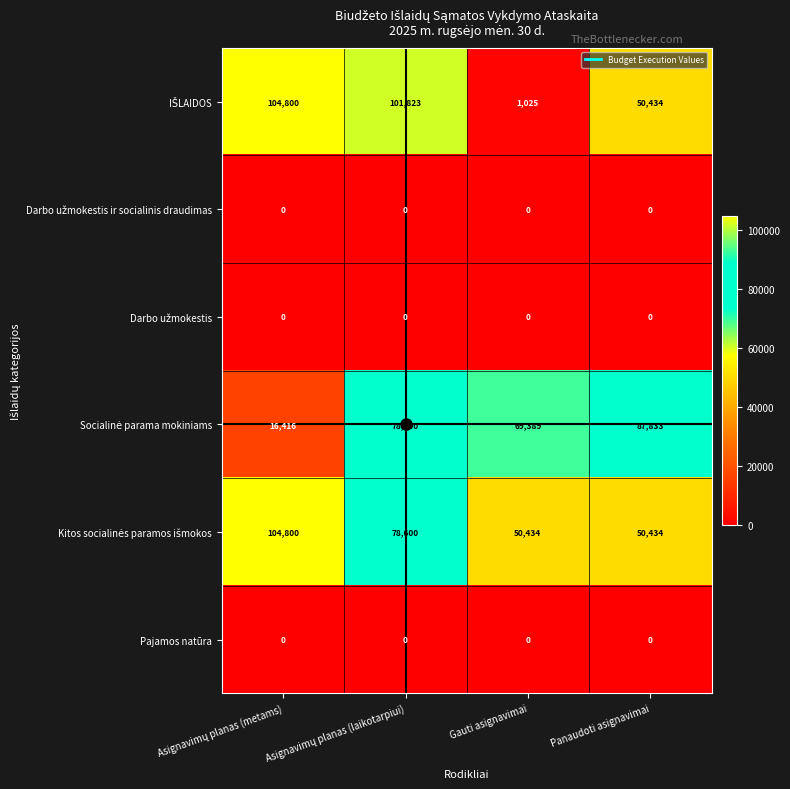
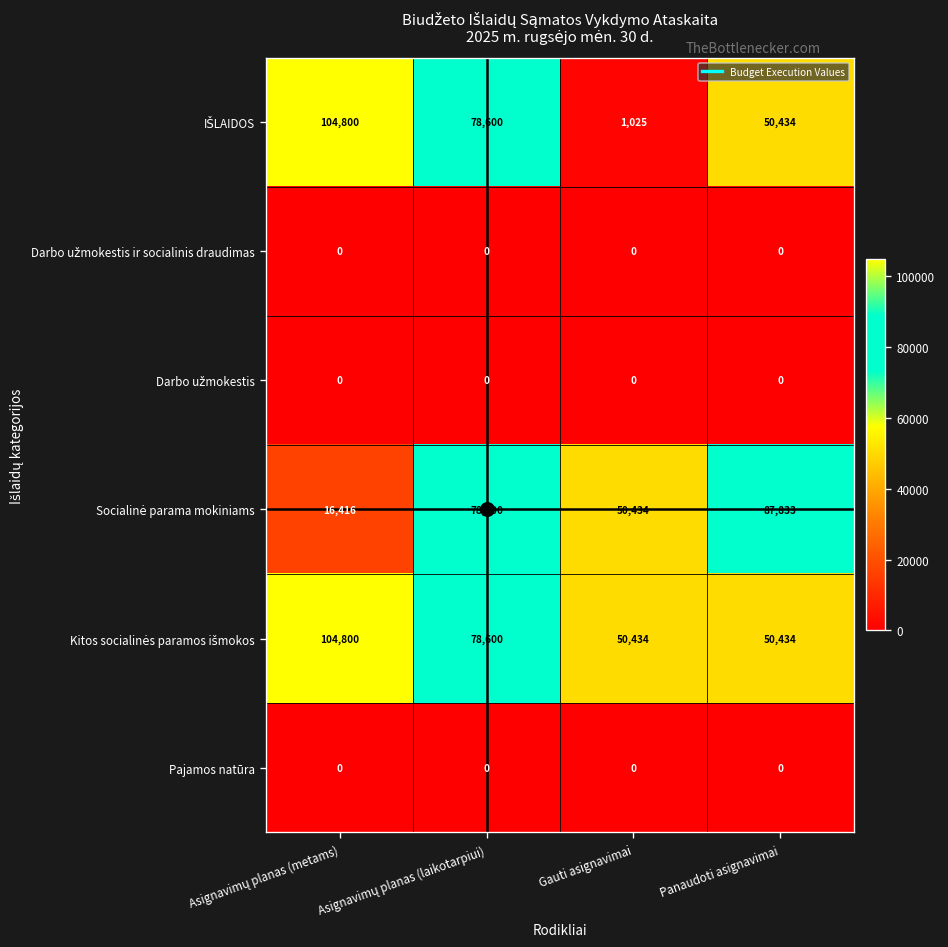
  {
    "IŠLAIDOS": {
      "Asignavimų planas (metams)": "104,800",
-     "Asignavimų planas (laikotarpiui)": "101,823",
+     "Asignavimų planas (laikotarpiui)": "78,600",
      "Gauti asignavimai": "1,025",
      "Panaudoti asignavimai": "50,434"
    },
    "Darbo užmokestis ir socialinis draudimas": {
      "Asignavimų planas (metams)": "0",
      "Asignavimų planas (laikotarpiui)": "0",
      "Gauti asignavimai": "0",
      "Panaudoti asignavimai": "0"
    },
    "Darbo užmokestis": {
      "Asignavimų planas (metams)": "0",
      "Asignavimų planas (laikotarpiui)": "0",
      "Gauti asignavimai": "0",
      "Panaudoti asignavimai": "0"
    },
    "Socialinė parama mokiniams": {
      "Asignavimų planas (metams)": "16,416",
-     "Gauti asignavimai": "69,389",
+     "Gauti asignavimai": "50,434",
      "Panaudoti asignavimai": "87,833"
    },
    "Kitos socialinės paramos išmokos": {
      "Asignavimų planas (metams)": "104,800",
      "Asignavimų planas (laikotarpiui)": "78,600",
      "Gauti asignavimai": "50,434",
      "Panaudoti asignavimai": "50,434"
    },
    "Pajamos natūra": {
      "Asignavimų planas (metams)": "0",
      "Asignavimų planas (laikotarpiui)": "0",
      "Gauti asignavimai": "0",
      "Panaudoti asignavimai": "0"
    }
  }
